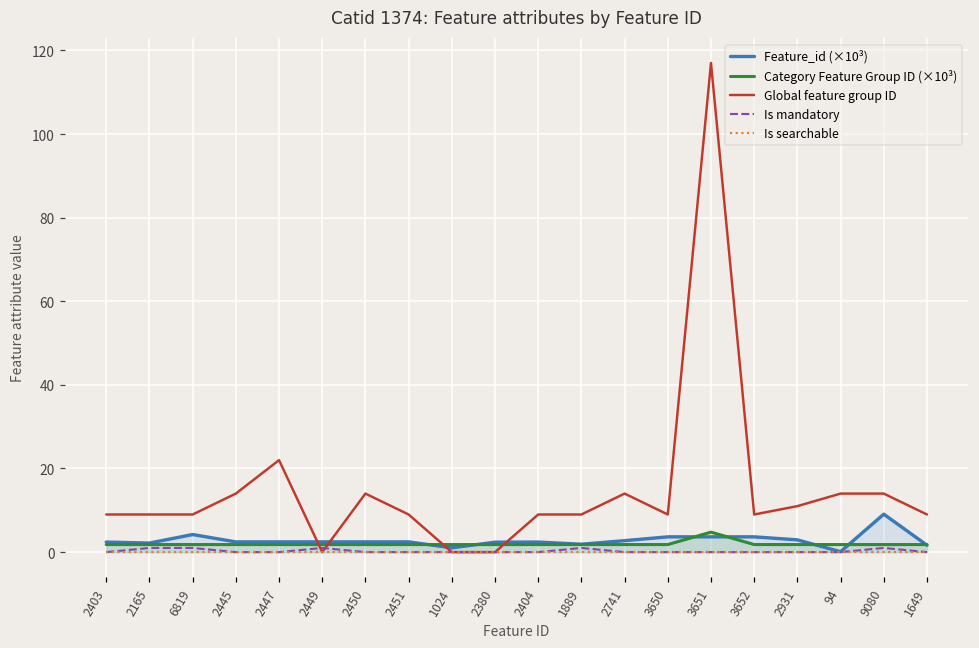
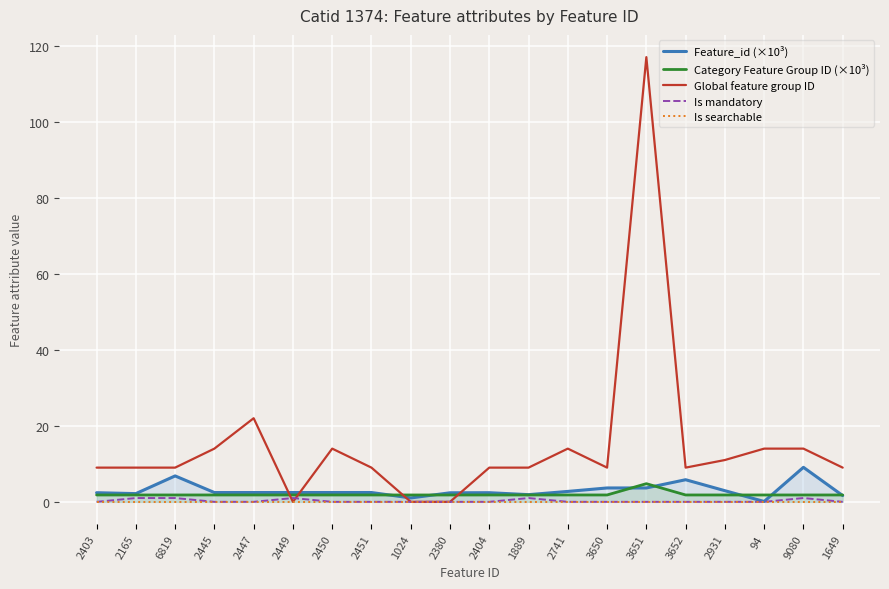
  {
    "Feature_id (×10³)": {
-     "6819": 4,
+     "6819": 7,
      "1024": 1,
      "2741": 3,
      "3650": 4,
      "3651": 4,
-     "3652": 4,
+     "3652": 6,
      "2931": 3,
      "9080": 9
    },
    "Category Feature Group ID (×10³)": {
      "6819": 2,
      "1024": 2,
      "2741": 2,
      "3650": 2,
      "3651": 5,
      "3652": 2,
      "2931": 2,
      "94": 2,
      "9080": 2
    },
    "Global feature group ID": {
      "2403": 9,
      "2165": 9,
      "6819": 9,
      "2445": 14,
      "2447": 22,
      "2450": 14,
      "2451": 9,
      "2404": 9,
      "1889": 9,
      "2741": 14,
      "3650": 9,
      "3651": 117,
      "3652": 9,
      "2931": 11,
      "94": 14,
      "9080": 14,
      "1649": 9
    },
    "Is mandatory": {
      "2165": 1,
      "6819": 1,
      "2449": 1,
      "1889": 1,
      "9080": 1
    },
    "Is searchable": {
      "2165": 0,
      "6819": 0,
      "1889": 0,
      "9080": 0
    }
  }
